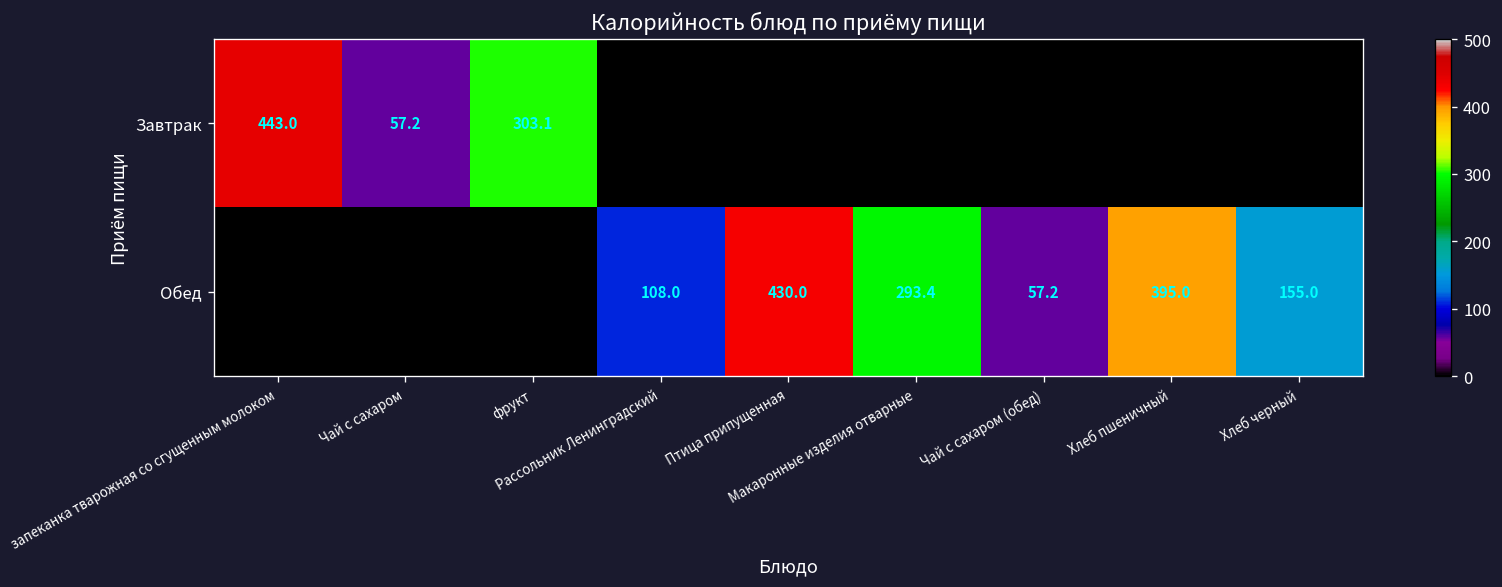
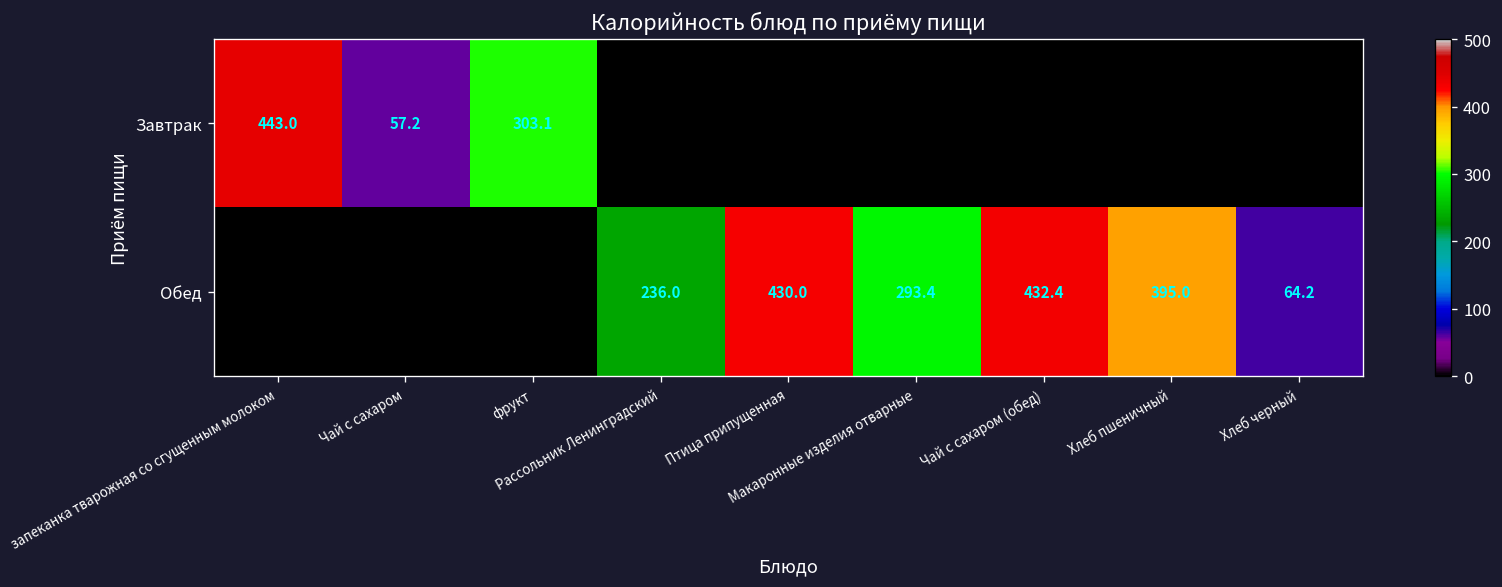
  {
    "Завтрак": {
      "запеканка тварожная со сгущенным молоком": 443.0,
      "Чай с сахаром": 57.2,
      "фрукт": 303.1
    },
    "Обед": {
-     "Рассольник Ленинградский": 108.0,
+     "Рассольник Ленинградский": 236.0,
      "Птица припущенная": 430.0,
      "Макаронные изделия отварные": 293.4,
-     "Чай с сахаром (обед)": 57.2,
+     "Чай с сахаром (обед)": 432.4,
      "Хлеб пшеничный": 395.0,
-     "Хлеб черный": 155.0
+     "Хлеб черный": 64.2
    }
  }
